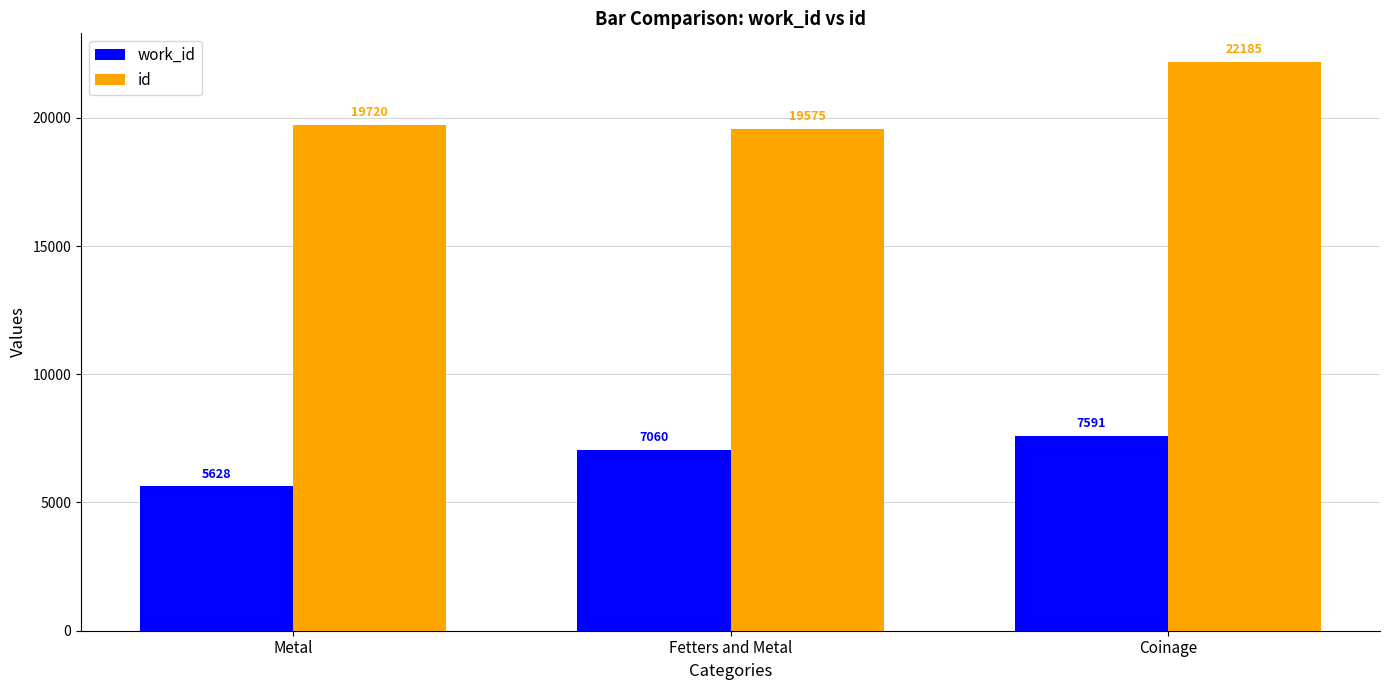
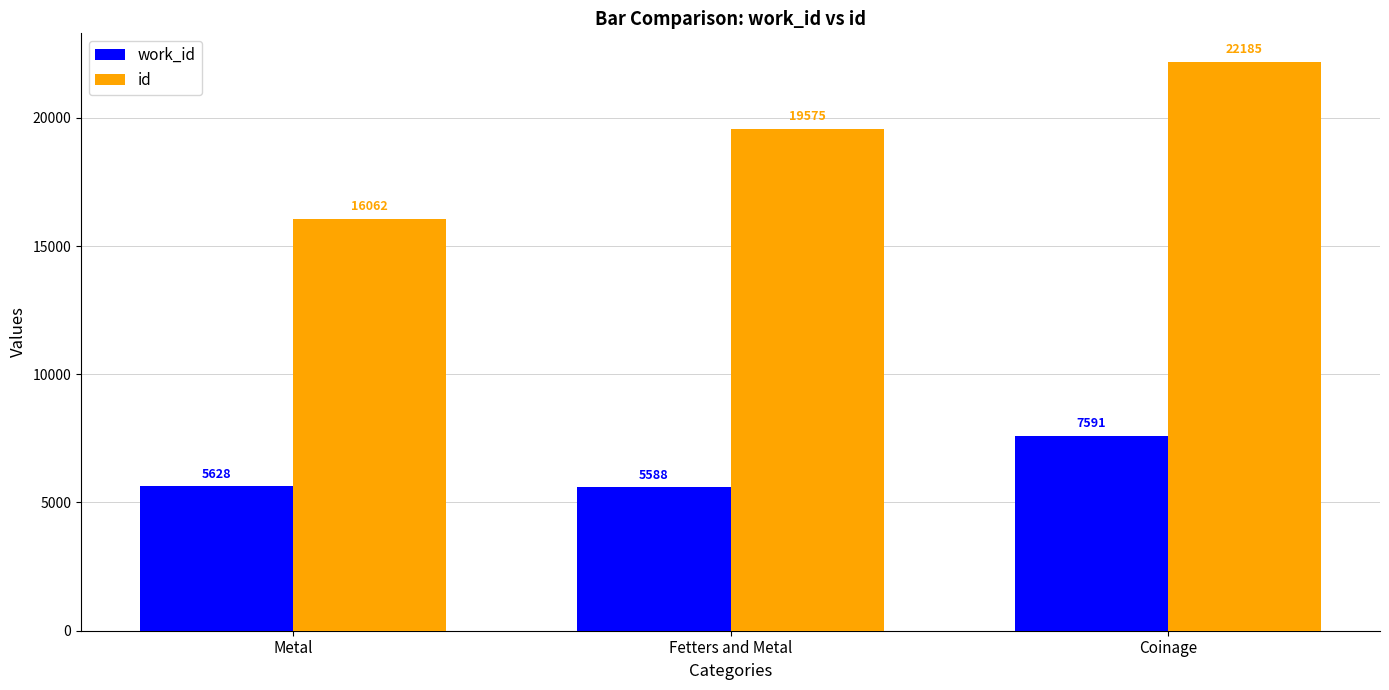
  {
    "work_id": {
      "Metal": 5628,
-     "Fetters and Metal": 7060,
+     "Fetters and Metal": 5588,
      "Coinage": 7591
    },
    "id": {
-     "Metal": 19720,
+     "Metal": 16062,
      "Fetters and Metal": 19575,
      "Coinage": 22185
    }
  }
